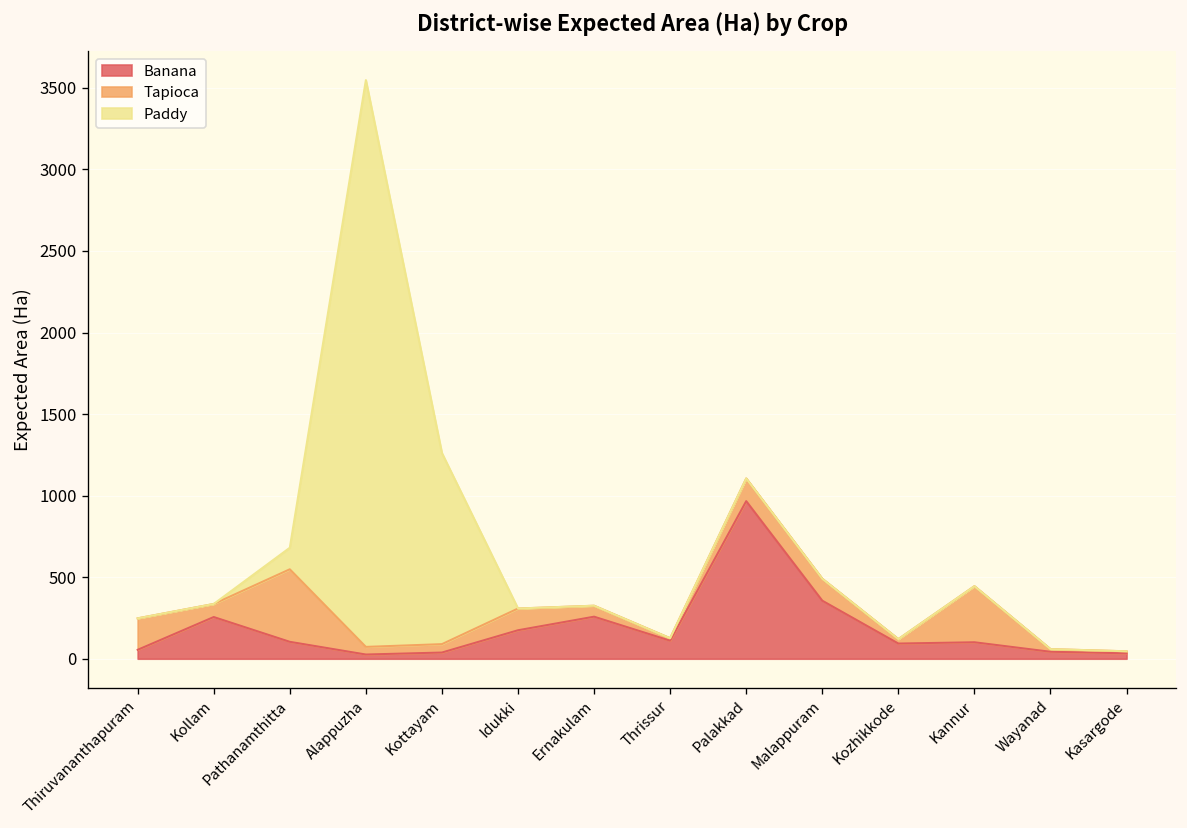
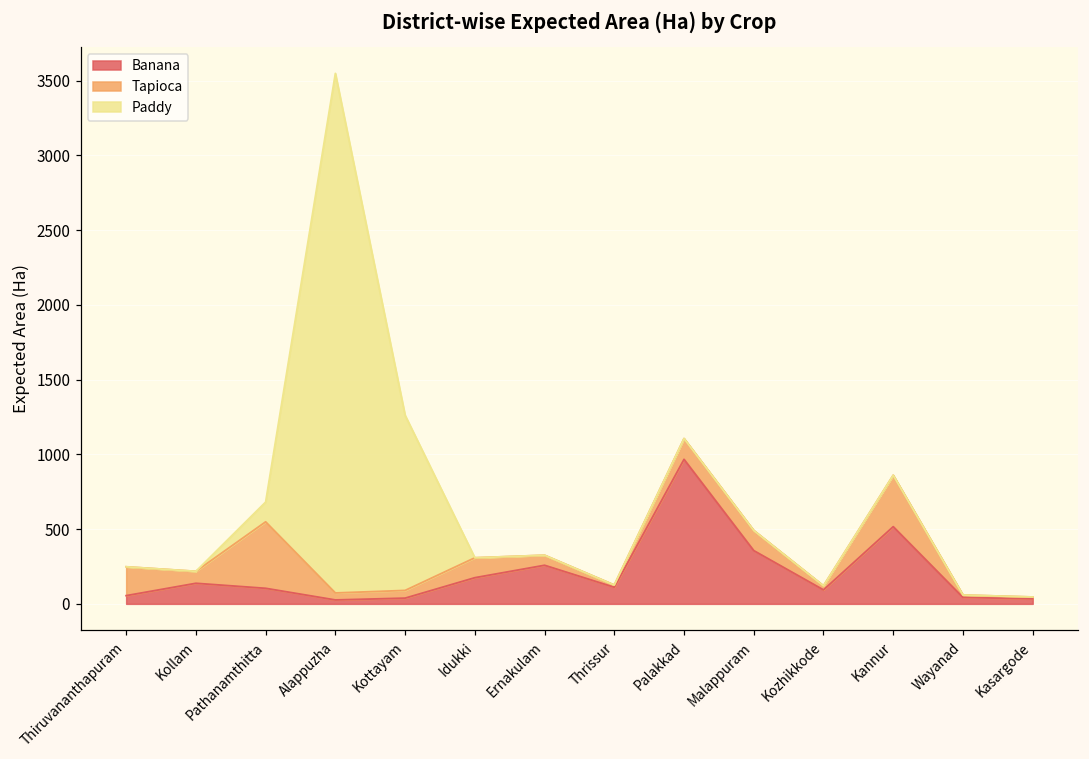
  {
    "Banana": {
      "Thiruvananthapuram": 50,
-     "Kollam": 260,
+     "Kollam": 140,
      "Pathanamthitta": 100,
      "Alappuzha": 30,
      "Kottayam": 40,
      "Idukki": 170,
      "Ernakulam": 260,
      "Palakkad": 970,
      "Malappuram": 360,
      "Kozhikkode": 90,
-     "Kannur": 100
+     "Kannur": 520
    },
    "Tapioca": {
      "Pathanamthitta": 440,
      "Alappuzha": 50,
      "Kottayam": 50
    },
    "Paddy": {
      "Pathanamthitta": 130,
      "Alappuzha": 3480,
      "Kottayam": 1170
    }
  }
